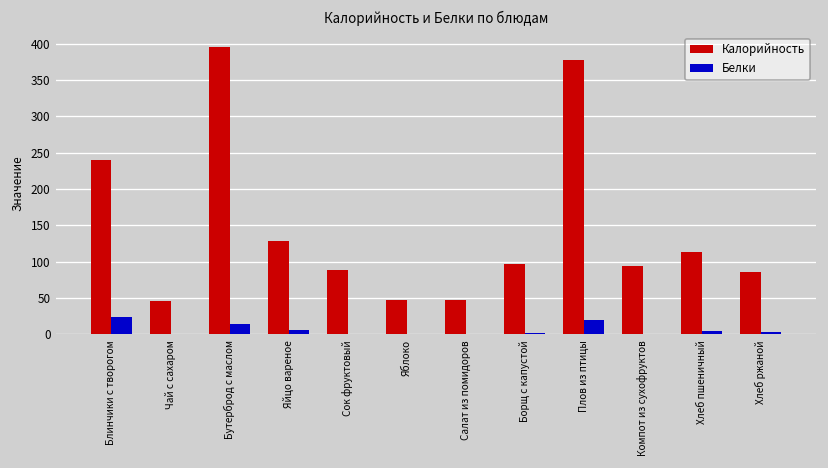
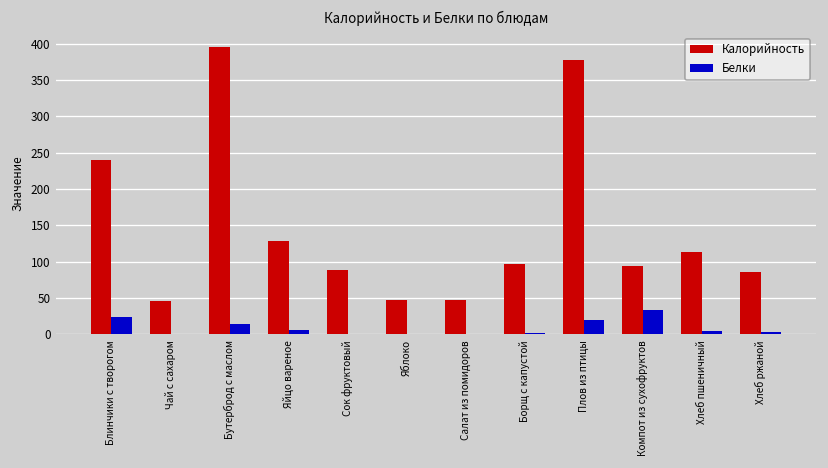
  {
    "Калорийность": {
      "Блинчики с творогом": 240,
      "Чай с сахаром": 50,
      "Бутерброд с маслом": 400,
      "Яйцо вареное": 130,
      "Сок фруктовый": 90,
      "Яблоко": 50,
      "Салат из помидоров": 50,
      "Борщ с капустой": 100,
      "Плов из птицы": 380,
      "Компот из сухофруктов": 90,
      "Хлеб пшеничный": 110,
      "Хлеб ржаной": 90
    },
    "Белки": {
      "Блинчики с творогом": 20,
      "Чай с сахаром": 0,
      "Бутерброд с маслом": 10,
      "Яйцо вареное": 10,
      "Сок фруктовый": 0,
      "Яблоко": 0,
      "Салат из помидоров": 0,
      "Плов из птицы": 20,
-     "Компот из сухофруктов": 0
+     "Компот из сухофруктов": 30
    }
  }
